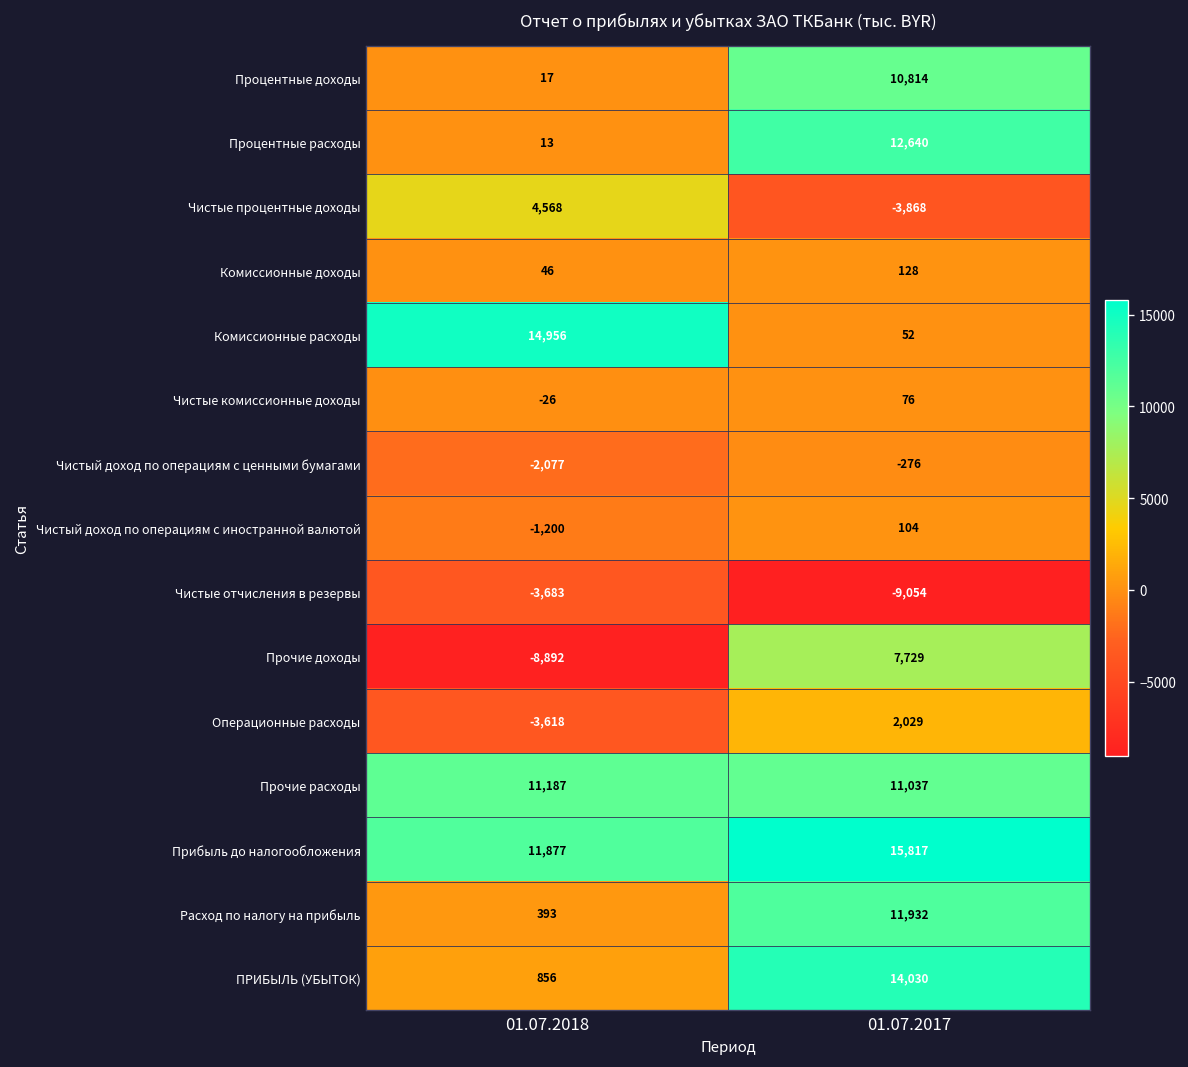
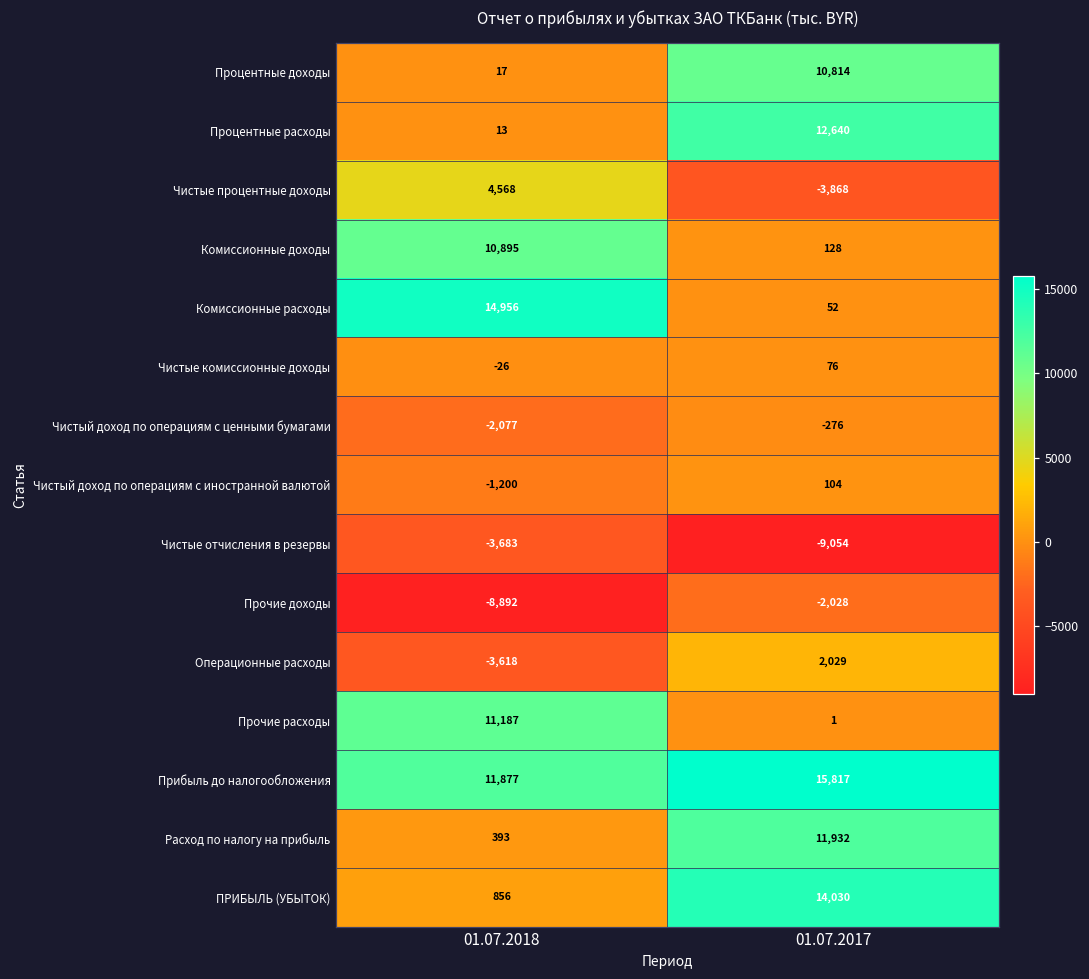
  {
    "Процентные доходы": {
      "01.07.2018": "17",
      "01.07.2017": "10,814"
    },
    "Процентные расходы": {
      "01.07.2018": "13",
      "01.07.2017": "12,640"
    },
    "Чистые процентные доходы": {
      "01.07.2018": "4,568",
      "01.07.2017": "-3,868"
    },
    "Комиссионные доходы": {
-     "01.07.2018": "46",
+     "01.07.2018": "10,895",
      "01.07.2017": "128"
    },
    "Комиссионные расходы": {
      "01.07.2018": "14,956",
      "01.07.2017": "52"
    },
    "Чистые комиссионные доходы": {
      "01.07.2018": "-26",
      "01.07.2017": "76"
    },
    "Чистый доход по операциям с ценными бумагами": {
      "01.07.2018": "-2,077",
      "01.07.2017": "-276"
    },
    "Чистый доход по операциям с иностранной валютой": {
      "01.07.2018": "-1,200",
      "01.07.2017": "104"
    },
    "Чистые отчисления в резервы": {
      "01.07.2018": "-3,683",
      "01.07.2017": "-9,054"
    },
    "Прочие доходы": {
      "01.07.2018": "-8,892",
-     "01.07.2017": "7,729"
+     "01.07.2017": "-2,028"
    },
    "Операционные расходы": {
      "01.07.2018": "-3,618",
      "01.07.2017": "2,029"
    },
    "Прочие расходы": {
      "01.07.2018": "11,187",
-     "01.07.2017": "11,037"
+     "01.07.2017": "1"
    },
    "Прибыль до налогообложения": {
      "01.07.2018": "11,877",
      "01.07.2017": "15,817"
    },
    "Расход по налогу на прибыль": {
      "01.07.2018": "393",
      "01.07.2017": "11,932"
    },
    "ПРИБЫЛЬ (УБЫТОК)": {
      "01.07.2018": "856",
      "01.07.2017": "14,030"
    }
  }
